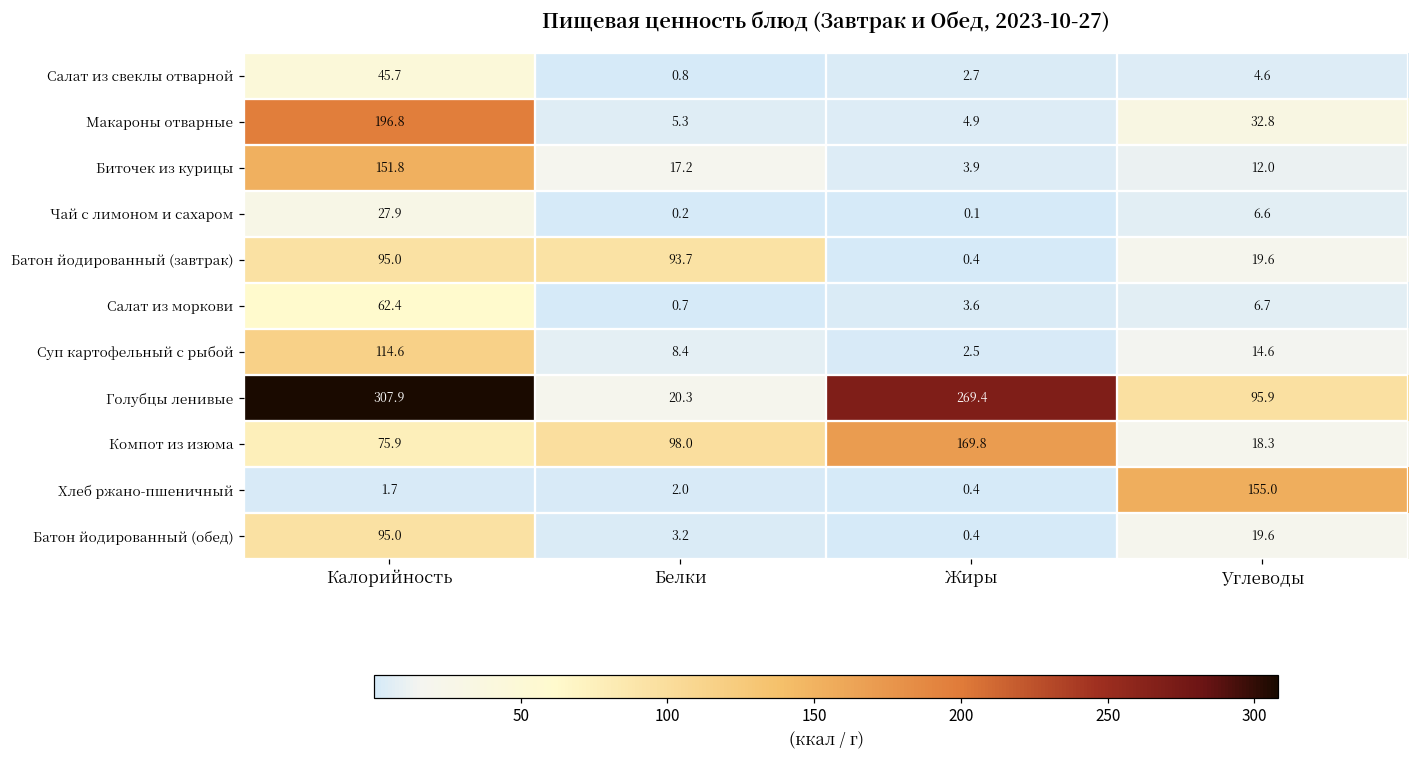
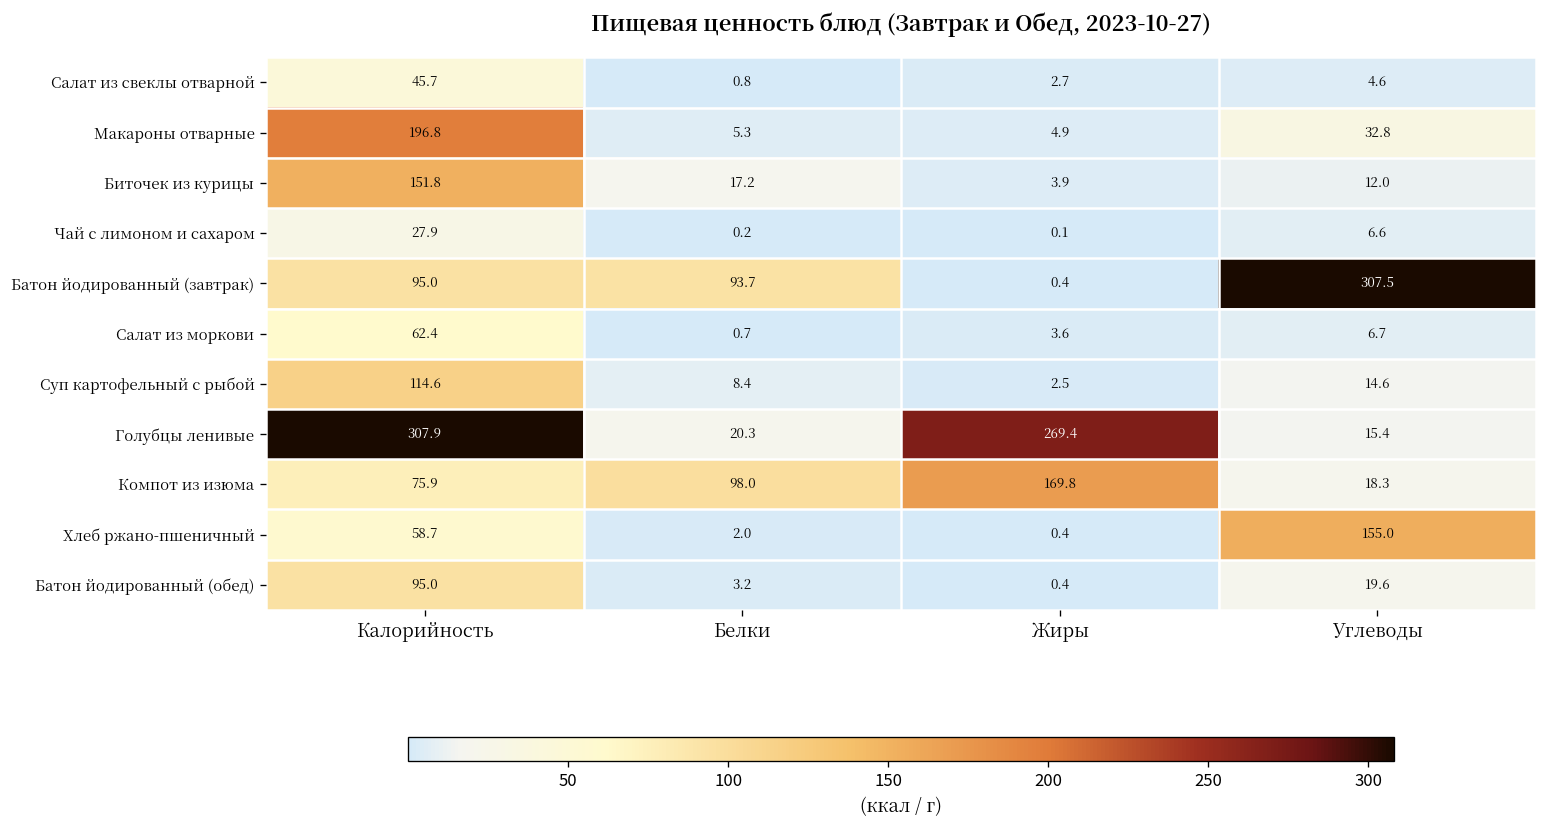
  {
    "Салат из свеклы отварной": {
      "Калорийность": 45.7,
      "Белки": 0.8,
      "Жиры": 2.7,
      "Углеводы": 4.6
    },
    "Макароны отварные": {
      "Калорийность": 196.8,
      "Белки": 5.3,
      "Жиры": 4.9,
      "Углеводы": 32.8
    },
    "Биточек из курицы": {
      "Калорийность": 151.8,
      "Белки": 17.2,
      "Жиры": 3.9,
      "Углеводы": 12.0
    },
    "Чай с лимоном и сахаром": {
      "Калорийность": 27.9,
      "Белки": 0.2,
      "Жиры": 0.1,
      "Углеводы": 6.6
    },
    "Батон йодированный (завтрак)": {
      "Калорийность": 95.0,
      "Белки": 93.7,
      "Жиры": 0.4,
-     "Углеводы": 19.6
+     "Углеводы": 307.5
    },
    "Салат из моркови": {
      "Калорийность": 62.4,
      "Белки": 0.7,
      "Жиры": 3.6,
      "Углеводы": 6.7
    },
    "Суп картофельный с рыбой": {
      "Калорийность": 114.6,
      "Белки": 8.4,
      "Жиры": 2.5,
      "Углеводы": 14.6
    },
    "Голубцы ленивые": {
      "Калорийность": 307.9,
      "Белки": 20.3,
      "Жиры": 269.4,
-     "Углеводы": 95.9
+     "Углеводы": 15.4
    },
    "Компот из изюма": {
      "Калорийность": 75.9,
      "Белки": 98.0,
      "Жиры": 169.8,
      "Углеводы": 18.3
    },
    "Хлеб ржано-пшеничный": {
-     "Калорийность": 1.7,
+     "Калорийность": 58.7,
      "Белки": 2.0,
      "Жиры": 0.4,
      "Углеводы": 155.0
    },
    "Батон йодированный (обед)": {
      "Калорийность": 95.0,
      "Белки": 3.2,
      "Жиры": 0.4,
      "Углеводы": 19.6
    }
  }
